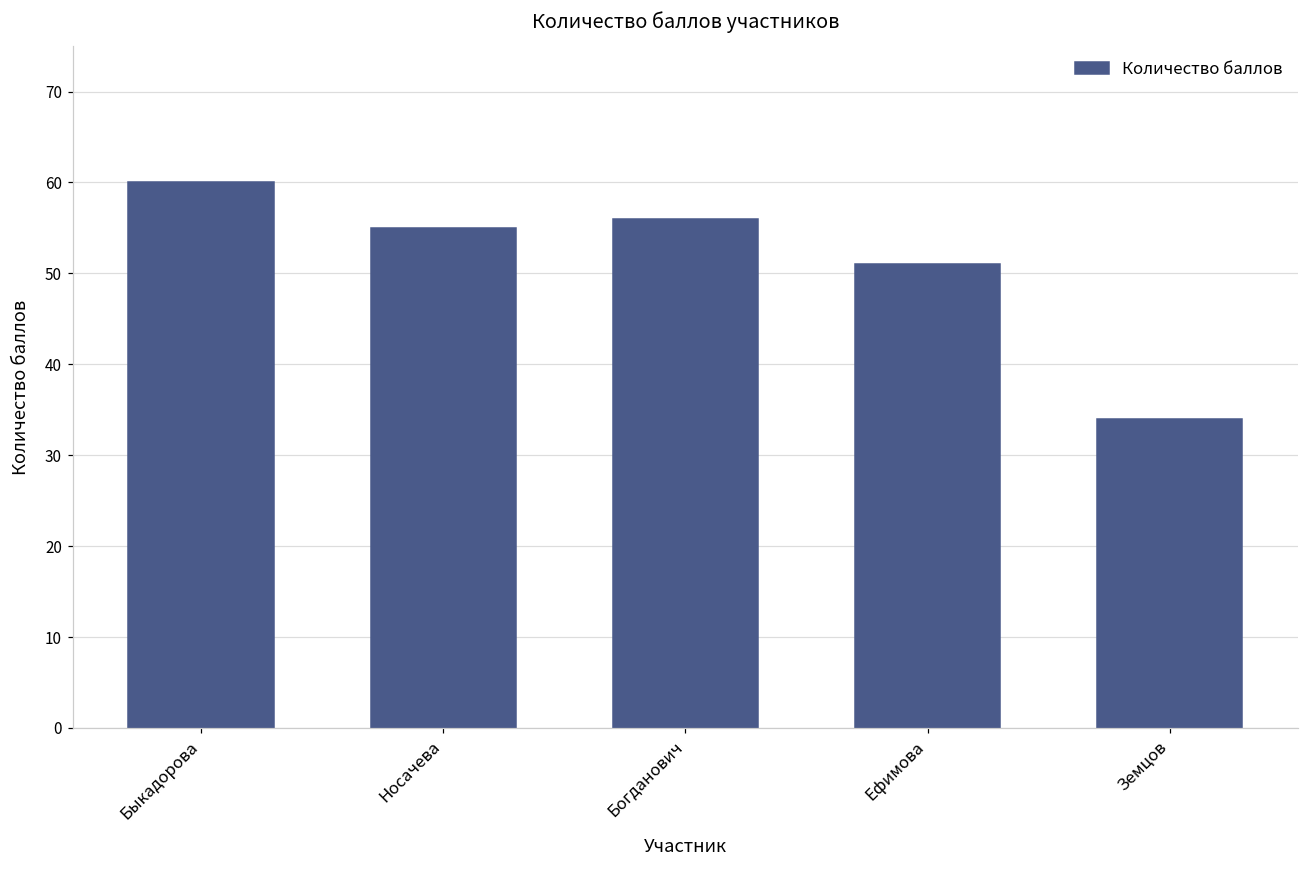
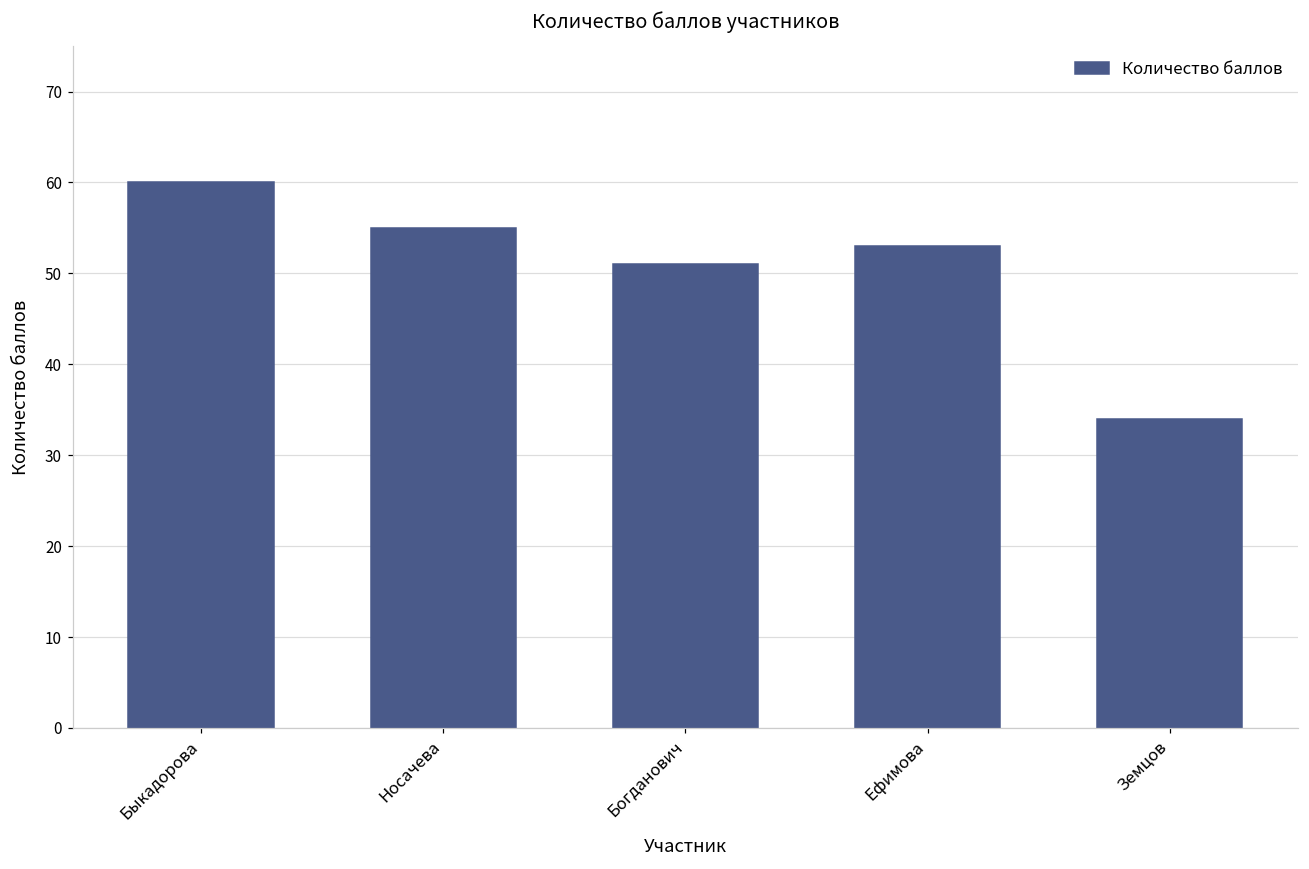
  {
    "Быкадорова": 60,
    "Носачева": 55,
-   "Богданович": 56,
-   "Ефимова": 51,
+   "Богданович": 51,
+   "Ефимова": 53,
    "Земцов": 34
  }
